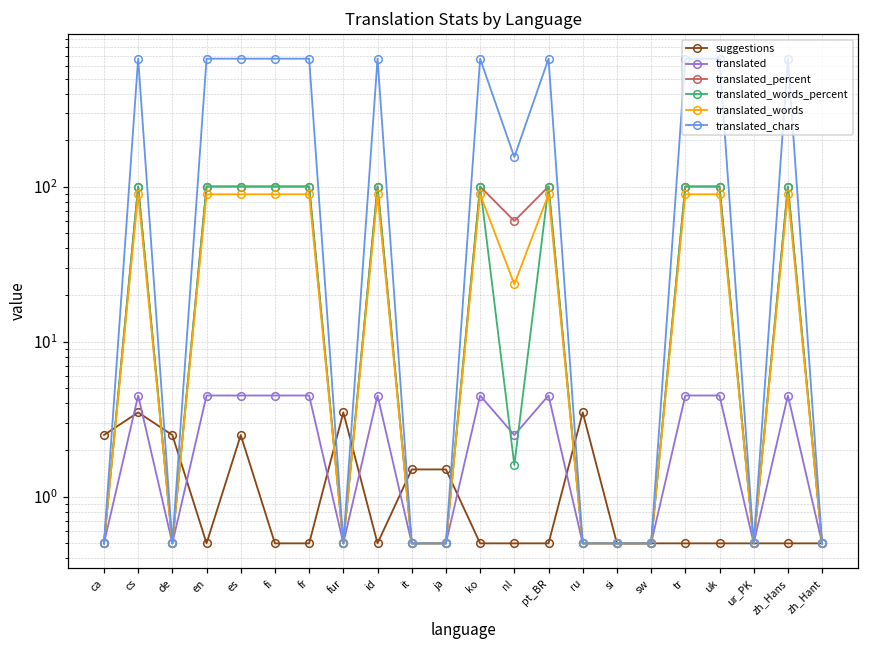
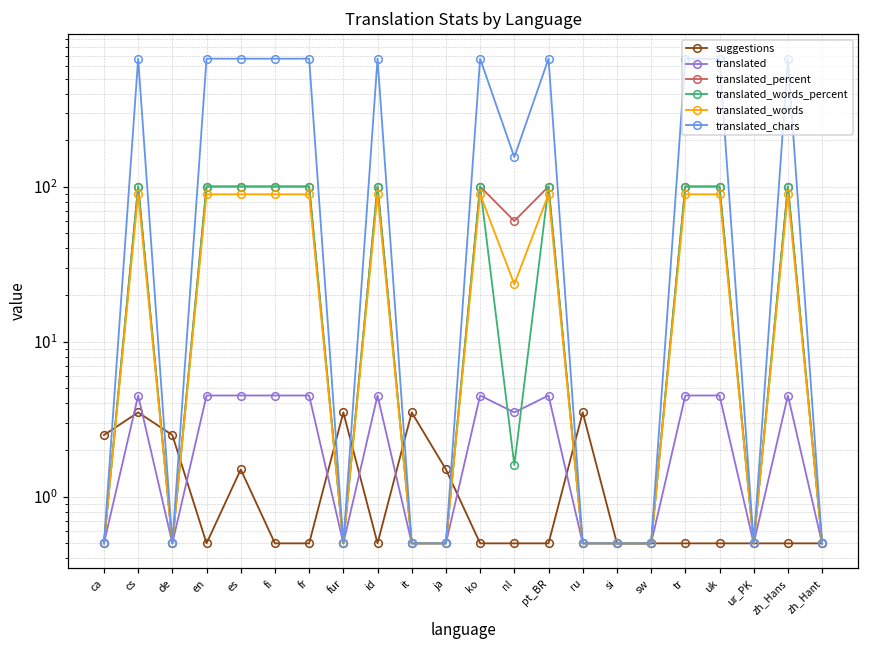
  {
    "suggestions": {
      "ca": 2.5,
      "cs": 3.5,
      "de": 2.5,
      "en": 0.5,
-     "es": 2.5,
+     "es": 1.5,
      "fi": 0.5,
      "fr": 0.5,
      "fur": 3.5,
      "id": 0.5,
-     "it": 1.5,
+     "it": 3.5,
      "ja": 1.5,
      "ko": 0.5,
      "nl": 0.5,
      "pt_BR": 0.5,
      "ru": 3.5,
      "tr": 0.5,
      "uk": 0.5,
      "zh_Hans": 0.5
    },
    "translated": {
      "cs": 4.5,
      "en": 4.5,
      "es": 4.5,
      "fi": 4.5,
      "fr": 4.5,
      "id": 4.5,
      "ko": 4.5,
-     "nl": 2.5,
+     "nl": 3.5,
      "pt_BR": 4.5,
      "tr": 4.5,
      "uk": 4.5,
      "zh_Hans": 4.5
    },
    "translated_percent": {
      "nl": 60
    },
    "translated_words_percent": {
      "nl": 1.6
    },
    "translated_words": {
      "cs": 90,
      "en": 90,
      "es": 90,
      "fi": 90,
      "fr": 90,
      "id": 90,
      "ko": 90,
      "nl": 24,
      "pt_BR": 90,
      "tr": 90,
      "uk": 90,
      "zh_Hans": 90
    },
    "translated_chars": {
      "cs": 700,
      "en": 700,
      "es": 700,
      "fi": 700,
      "fr": 700,
      "id": 700,
      "ko": 700,
      "nl": 160,
      "pt_BR": 700
    }
  }
